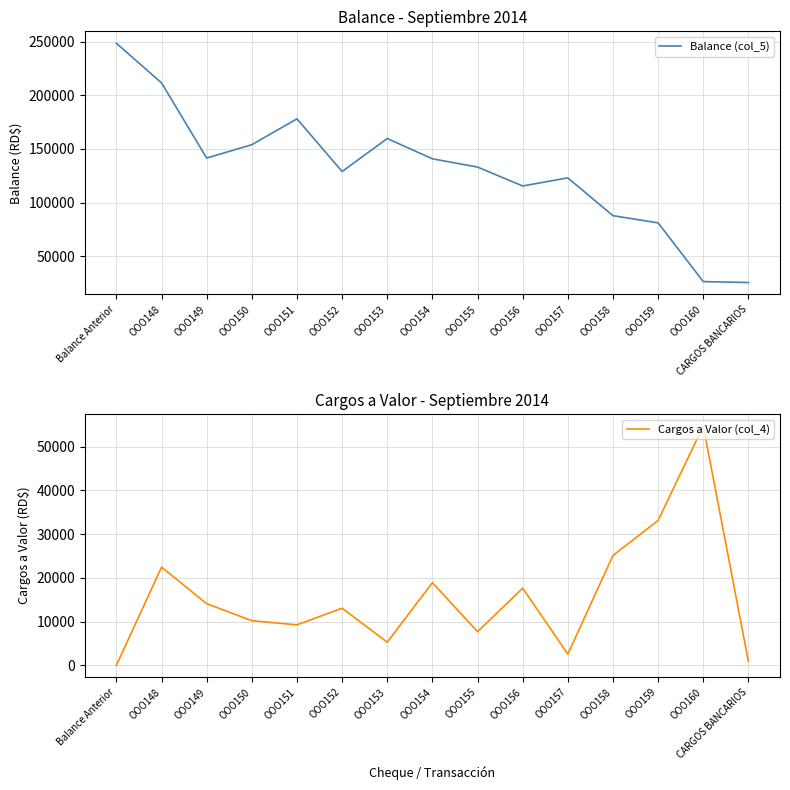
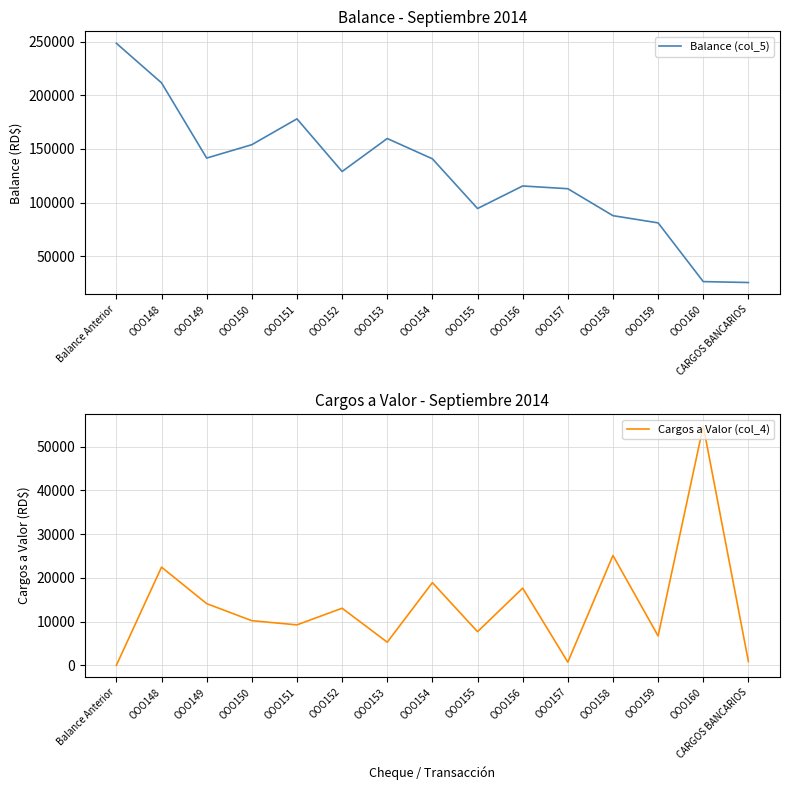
  {
    "Balance - Septiembre 2014": {
      "Balance Anterior": 248000,
      "OOO148": 212000,
      "OOO149": 142000,
      "OOO150": 154000,
      "OOO151": 178000,
      "OOO152": 129000,
      "OOO153": 160000,
      "OOO154": 141000,
-     "OOO155": 133000,
+     "OOO155": 95000,
      "OOO156": 116000,
-     "OOO157": 123000,
+     "OOO157": 113000,
      "OOO158": 88000,
      "OOO159": 81000,
      "OOO160": 26000,
      "CARGOS BANCARIOS": 26000
    },
    "Cargos a Valor - Septiembre 2014": {
      "Balance Anterior": 0,
      "OOO148": 22000,
      "OOO149": 14000,
      "OOO150": 10000,
      "OOO151": 9000,
      "OOO152": 13000,
      "OOO153": 5000,
      "OOO154": 19000,
      "OOO155": 8000,
      "OOO156": 18000,
-     "OOO157": 3000,
+     "OOO157": 1000,
      "OOO158": 25000,
-     "OOO159": 33000,
+     "OOO159": 7000,
      "CARGOS BANCARIOS": 1000
    }
  }
